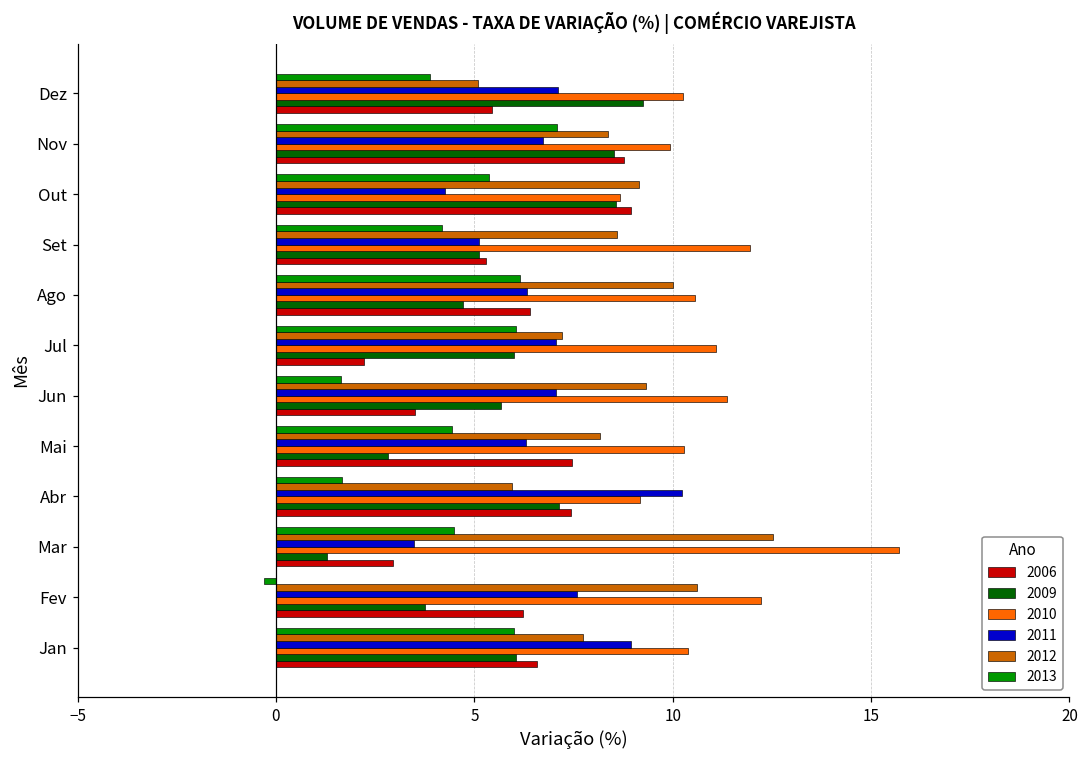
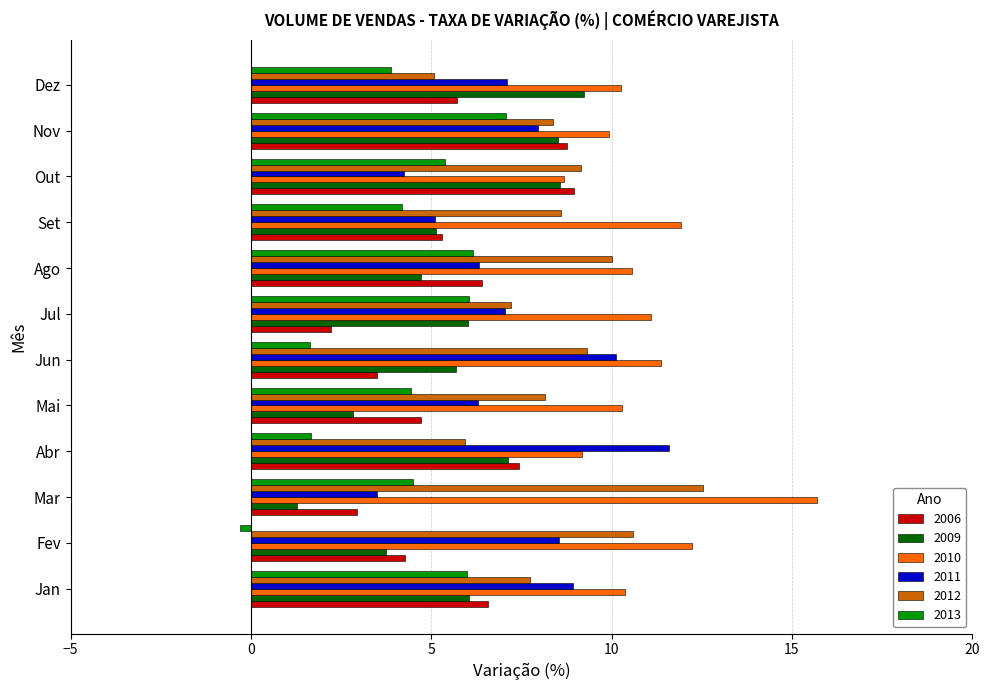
  {
    "2006": {
-     "Dez": 5.4,
+     "Dez": 5.7,
      "Nov": 8.8,
      "Out": 8.9,
      "Set": 5.3,
      "Ago": 6.4,
      "Jul": 2.2,
      "Jun": 3.5,
-     "Mai": 7.5,
+     "Mai": 4.7,
      "Abr": 7.4,
      "Mar": 2.9,
-     "Fev": 6.2,
+     "Fev": 4.3,
      "Jan": 6.6
    },
    "2011": {
      "Dez": 7.1,
-     "Nov": 6.7,
+     "Nov": 8.0,
      "Out": 4.3,
      "Set": 5.1,
      "Ago": 6.3,
      "Jul": 7.1,
-     "Jun": 7.1,
+     "Jun": 10.1,
      "Mai": 6.3,
-     "Abr": 10.2,
+     "Abr": 11.6,
      "Mar": 3.5,
-     "Fev": 7.6,
+     "Fev": 8.5,
      "Jan": 8.9
    }
  }
